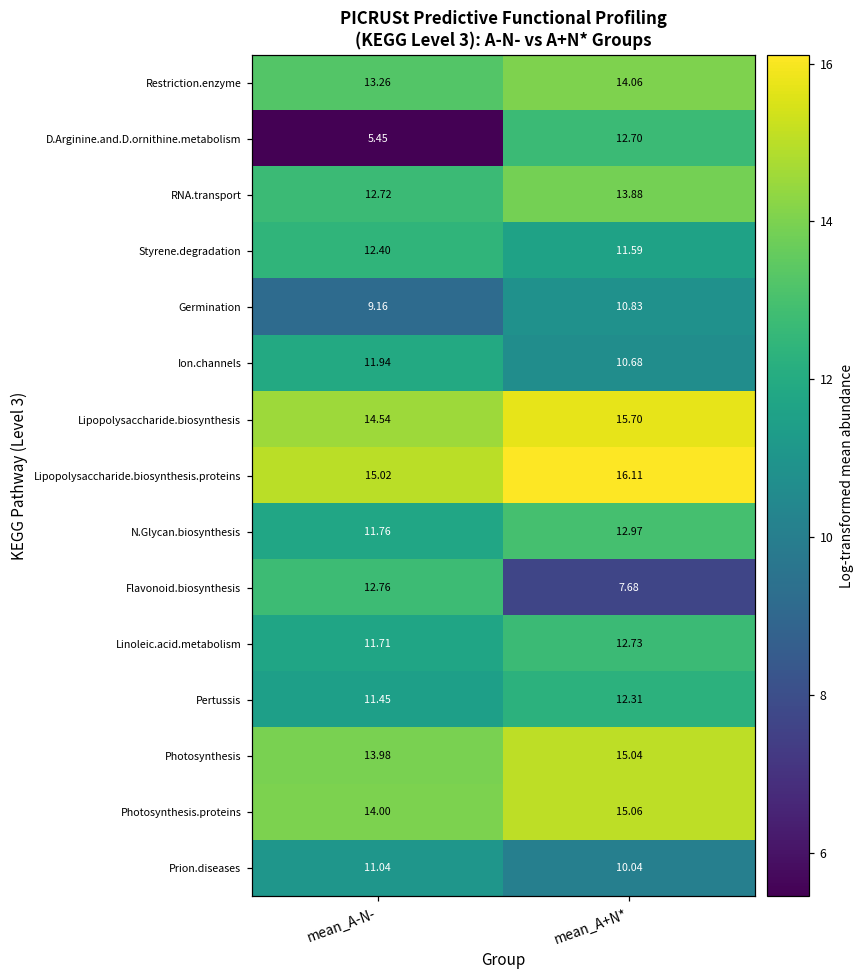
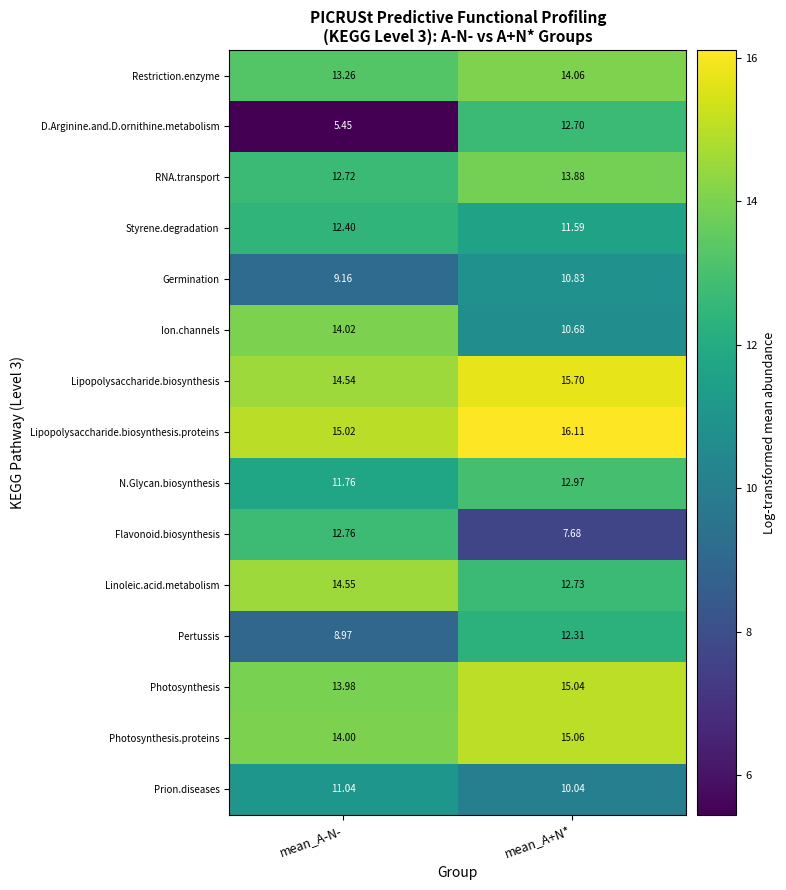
  {
    "Restriction.enzyme": {
      "mean_A-N-": 13.26,
      "mean_A+N*": 14.06
    },
    "D.Arginine.and.D.ornithine.metabolism": {
      "mean_A-N-": 5.45,
      "mean_A+N*": 12.70
    },
    "RNA.transport": {
      "mean_A-N-": 12.72,
      "mean_A+N*": 13.88
    },
    "Styrene.degradation": {
      "mean_A-N-": 12.40,
      "mean_A+N*": 11.59
    },
    "Germination": {
      "mean_A-N-": 9.16,
      "mean_A+N*": 10.83
    },
    "Ion.channels": {
-     "mean_A-N-": 11.94,
+     "mean_A-N-": 14.02,
      "mean_A+N*": 10.68
    },
    "Lipopolysaccharide.biosynthesis": {
      "mean_A-N-": 14.54,
      "mean_A+N*": 15.70
    },
    "Lipopolysaccharide.biosynthesis.proteins": {
      "mean_A-N-": 15.02,
      "mean_A+N*": 16.11
    },
    "N.Glycan.biosynthesis": {
      "mean_A-N-": 11.76,
      "mean_A+N*": 12.97
    },
    "Flavonoid.biosynthesis": {
      "mean_A-N-": 12.76,
      "mean_A+N*": 7.68
    },
    "Linoleic.acid.metabolism": {
-     "mean_A-N-": 11.71,
+     "mean_A-N-": 14.55,
      "mean_A+N*": 12.73
    },
    "Pertussis": {
-     "mean_A-N-": 11.45,
+     "mean_A-N-": 8.97,
      "mean_A+N*": 12.31
    },
    "Photosynthesis": {
      "mean_A-N-": 13.98,
      "mean_A+N*": 15.04
    },
    "Photosynthesis.proteins": {
      "mean_A-N-": 14.00,
      "mean_A+N*": 15.06
    },
    "Prion.diseases": {
      "mean_A-N-": 11.04,
      "mean_A+N*": 10.04
    }
  }
